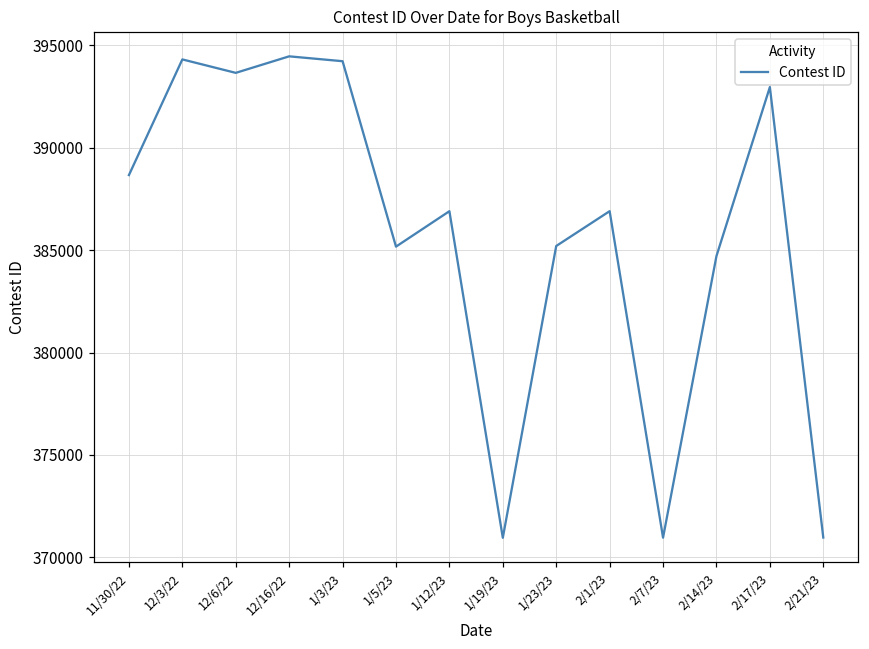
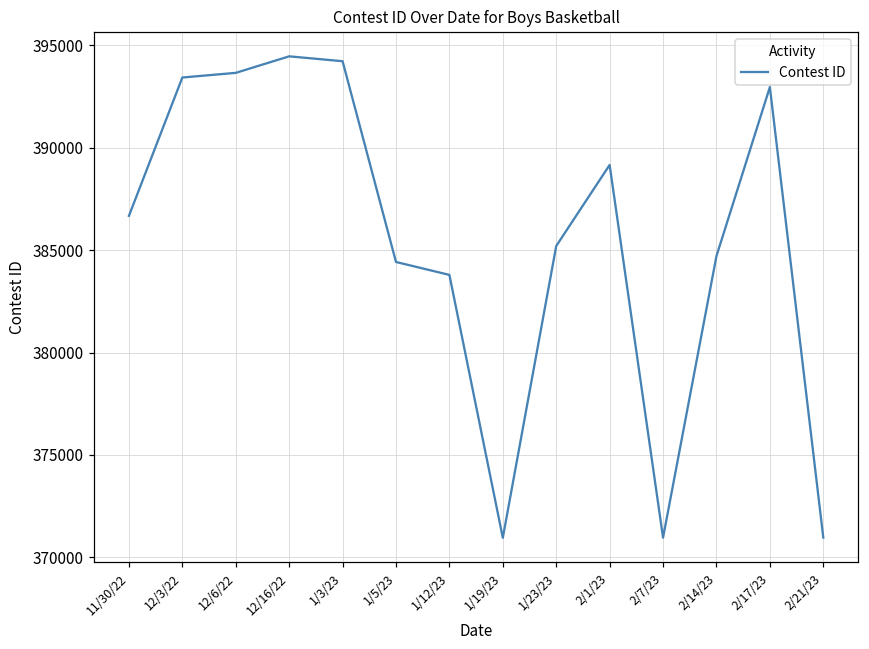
  {
-   "11/30/22": 388700,
-   "12/3/22": 394300,
+   "11/30/22": 386700,
+   "12/3/22": 393400,
    "12/6/22": 393700,
    "12/16/22": 394500,
    "1/3/23": 394200,
-   "1/5/23": 385200,
-   "1/12/23": 386900,
+   "1/5/23": 384400,
+   "1/12/23": 383800,
    "1/19/23": 371000,
    "1/23/23": 385200,
-   "2/1/23": 386900,
+   "2/1/23": 389200,
    "2/7/23": 371000,
    "2/14/23": 384700,
    "2/17/23": 393000,
    "2/21/23": 371000
  }
